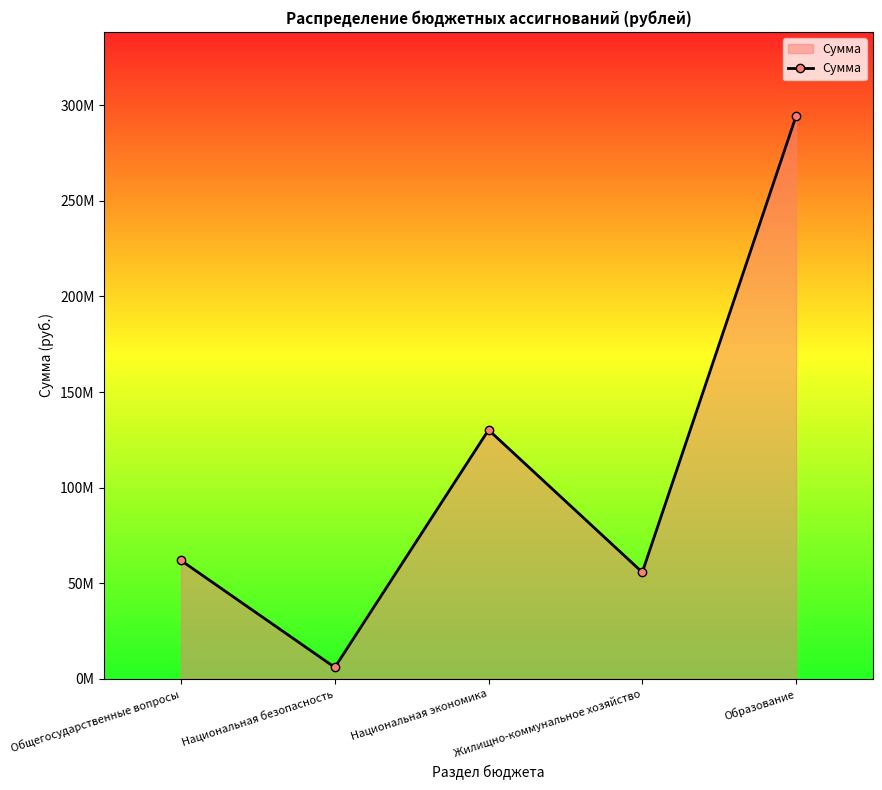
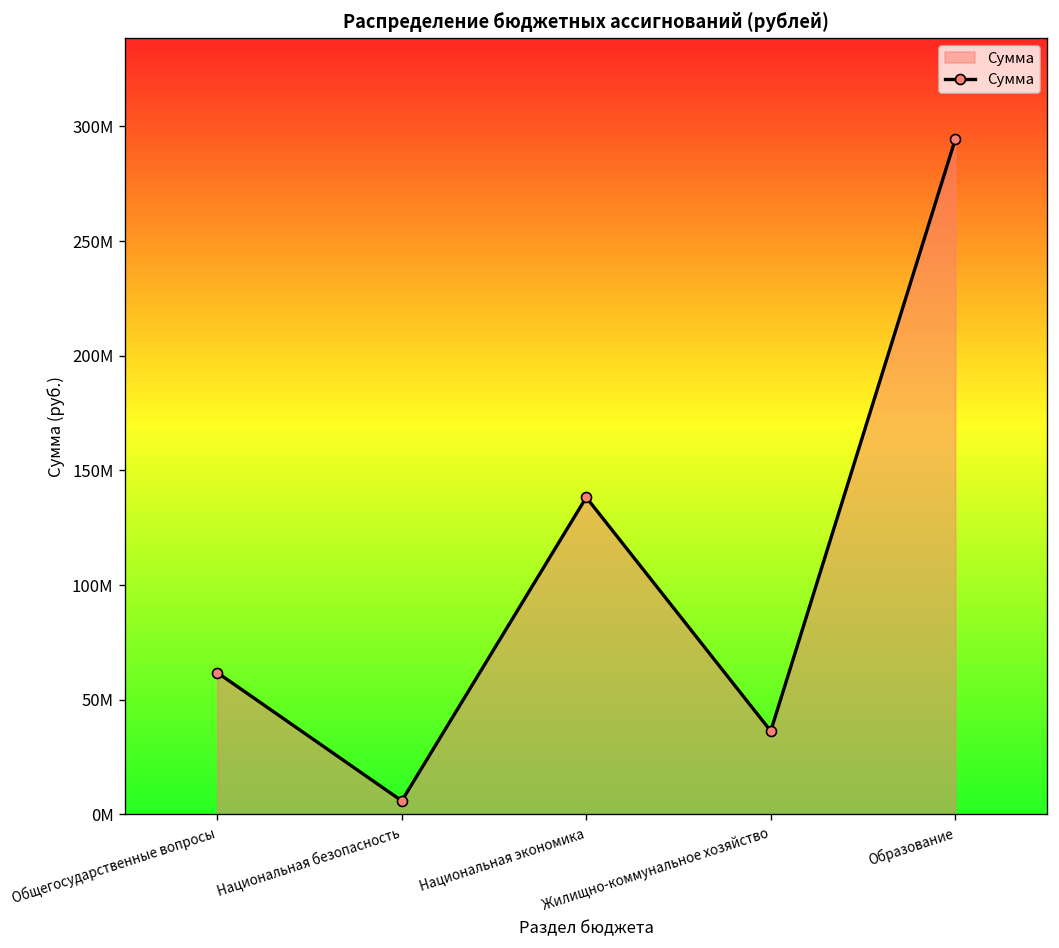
  {
    "Общегосударственные вопросы": 62000000,
    "Национальная безопасность": 6000000,
-   "Национальная экономика": 130000000,
-   "Жилищно-коммунальное хозяйство": 56000000,
+   "Национальная экономика": 138000000,
+   "Жилищно-коммунальное хозяйство": 36000000,
    "Образование": 294000000
  }
